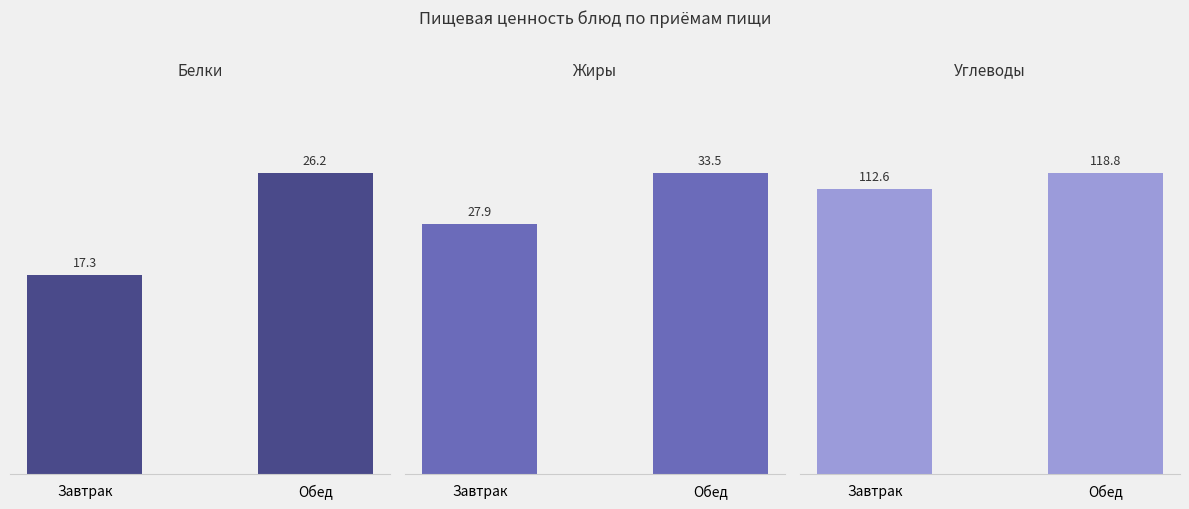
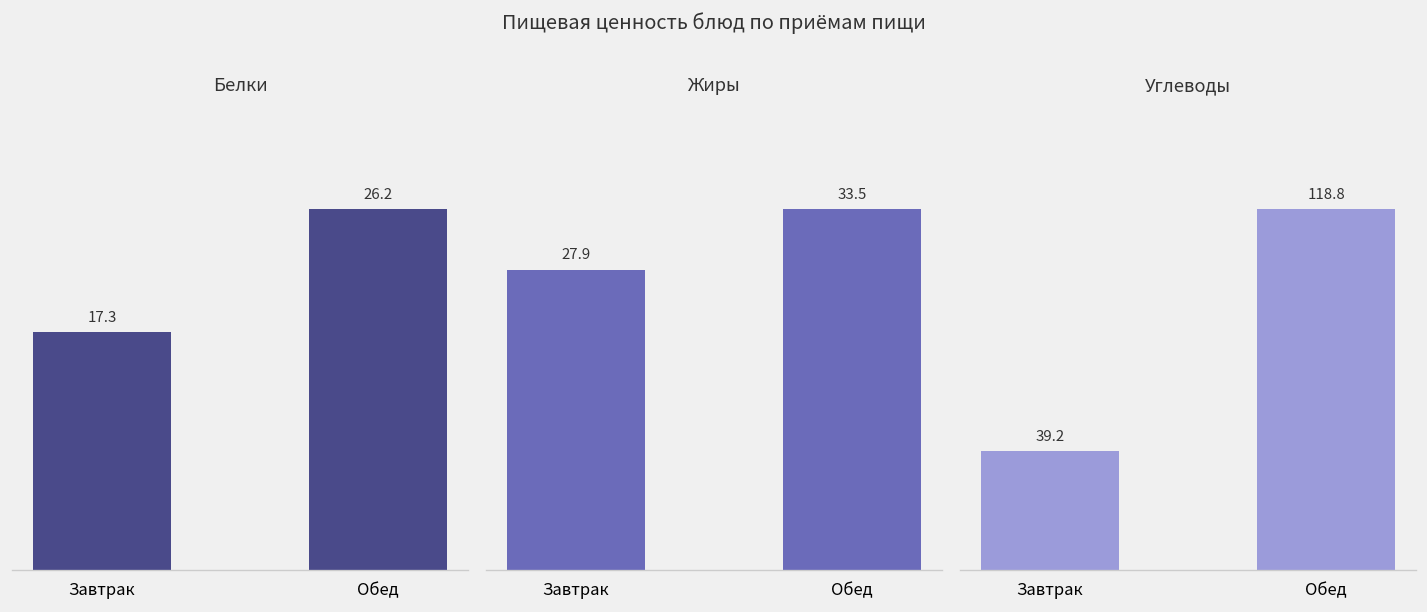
  {
    "Белки": {
      "Завтрак": 17.3,
      "Обед": 26.2
    },
    "Жиры": {
      "Завтрак": 27.9,
      "Обед": 33.5
    },
    "Углеводы": {
-     "Завтрак": 112.6,
+     "Завтрак": 39.2,
      "Обед": 118.8
    }
  }
